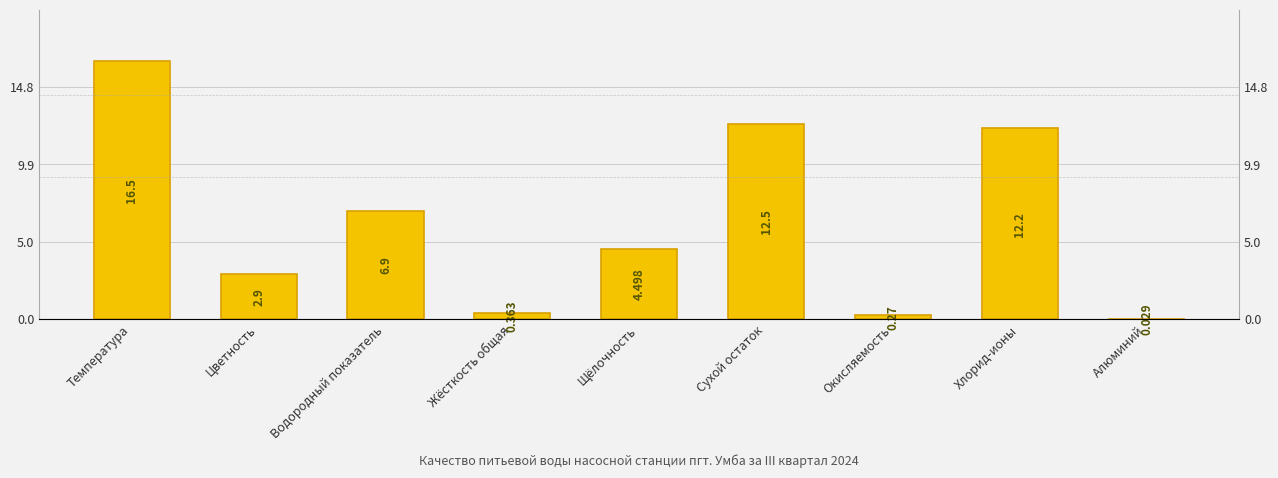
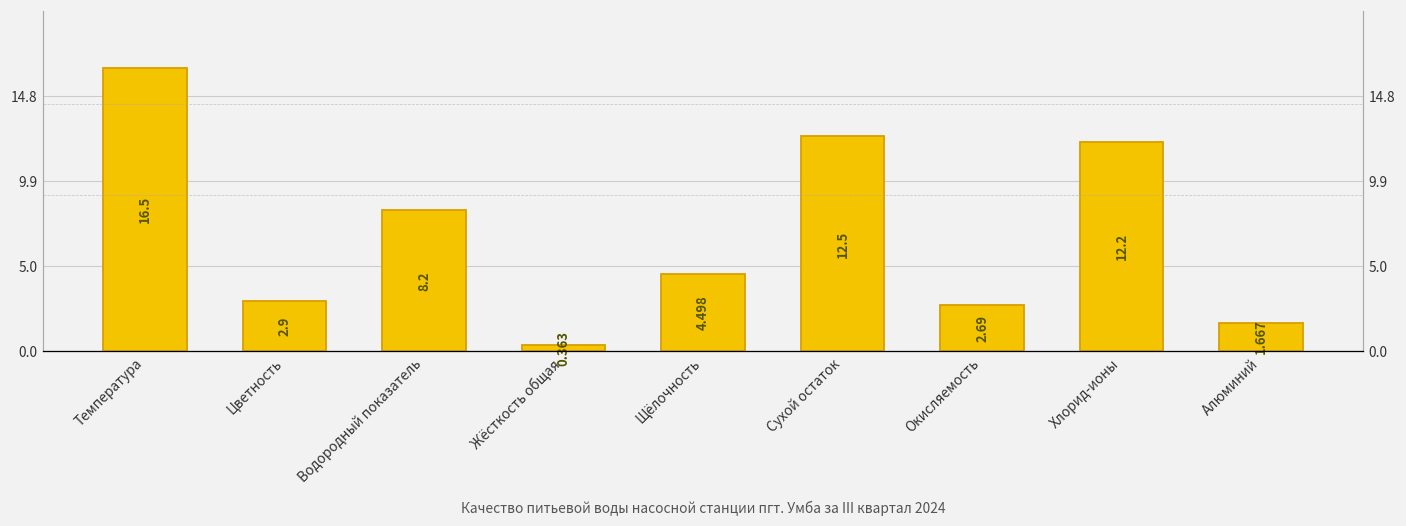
  {
    "Температура": 16.5,
    "Цветность": 2.9,
-   "Водородный показатель": 6.9,
+   "Водородный показатель": 8.2,
    "Жёсткость общая": 0.363,
    "Щёлочность": 4.498,
    "Сухой остаток": 12.5,
-   "Окисляемость": 0.27,
+   "Окисляемость": 2.69,
    "Хлорид-ионы": 12.2,
-   "Алюминий": 0.029
+   "Алюминий": 1.667
  }
